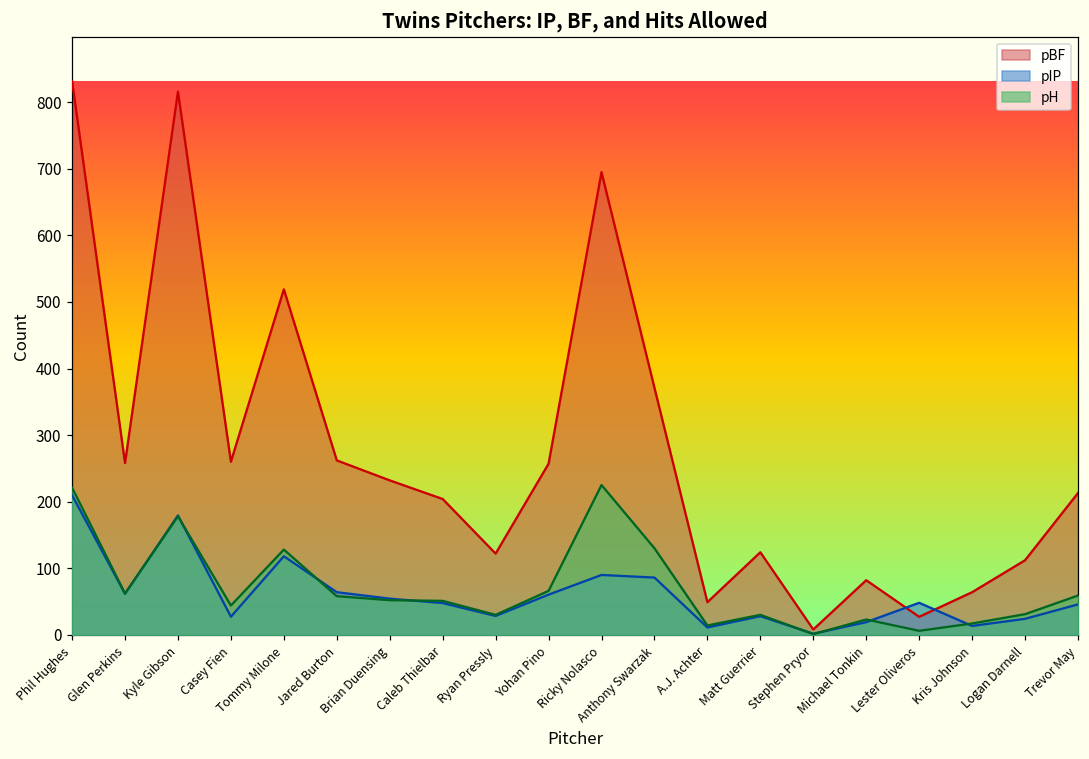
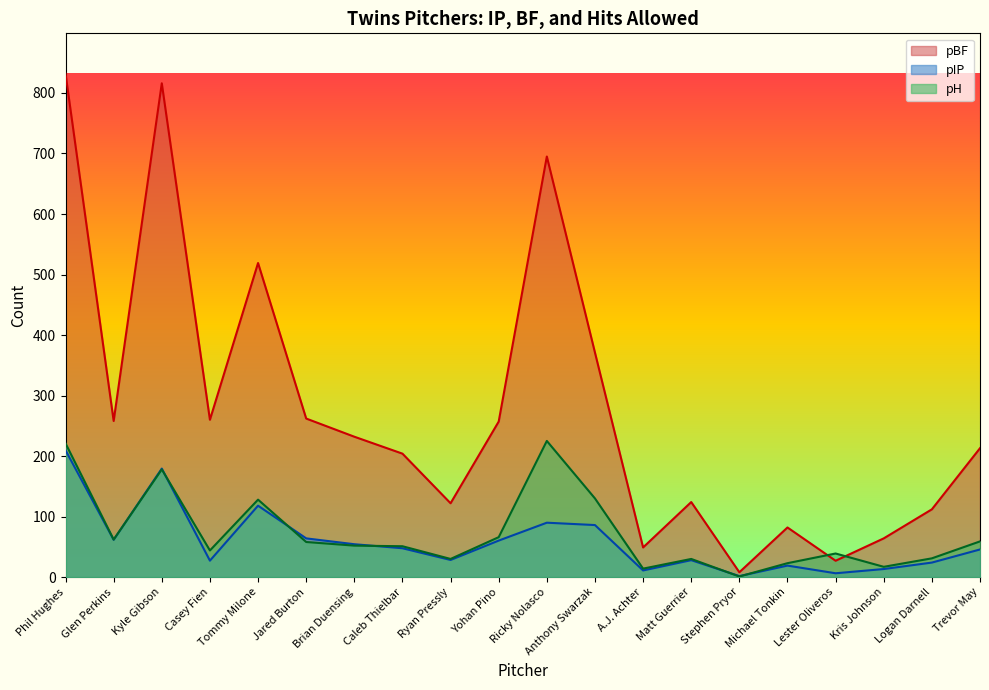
  {
    "pBF": {
      "Phil Hughes": 830,
      "Glen Perkins": 260,
      "Kyle Gibson": 820,
      "Casey Fien": 260,
      "Tommy Milone": 520,
      "Jared Burton": 260,
      "Brian Duensing": 230,
      "Caleb Thielbar": 200,
      "Ryan Pressly": 120,
      "Yohan Pino": 260,
      "Ricky Nolasco": 700,
      "Anthony Swarzak": 370,
      "A.J. Achter": 50,
      "Matt Guerrier": 120,
      "Stephen Pryor": 10,
      "Michael Tonkin": 80,
      "Lester Oliveros": 30,
      "Kris Johnson": 60,
      "Logan Darnell": 110,
      "Trevor May": 210
    },
    "pIP": {
      "Phil Hughes": 210,
      "Casey Fien": 30,
      "Tommy Milone": 120,
      "Jared Burton": 60,
      "Yohan Pino": 60,
      "Ricky Nolasco": 90,
      "Anthony Swarzak": 90,
-     "Lester Oliveros": 50,
+     "Lester Oliveros": 10,
      "Logan Darnell": 20,
      "Trevor May": 50
    },
    "pH": {
      "Phil Hughes": 220,
      "Casey Fien": 40,
      "Tommy Milone": 130,
      "Jared Burton": 60,
      "Yohan Pino": 70,
      "Ricky Nolasco": 230,
      "Anthony Swarzak": 130,
-     "Lester Oliveros": 10,
+     "Lester Oliveros": 40,
      "Logan Darnell": 30,
      "Trevor May": 60
    }
  }
